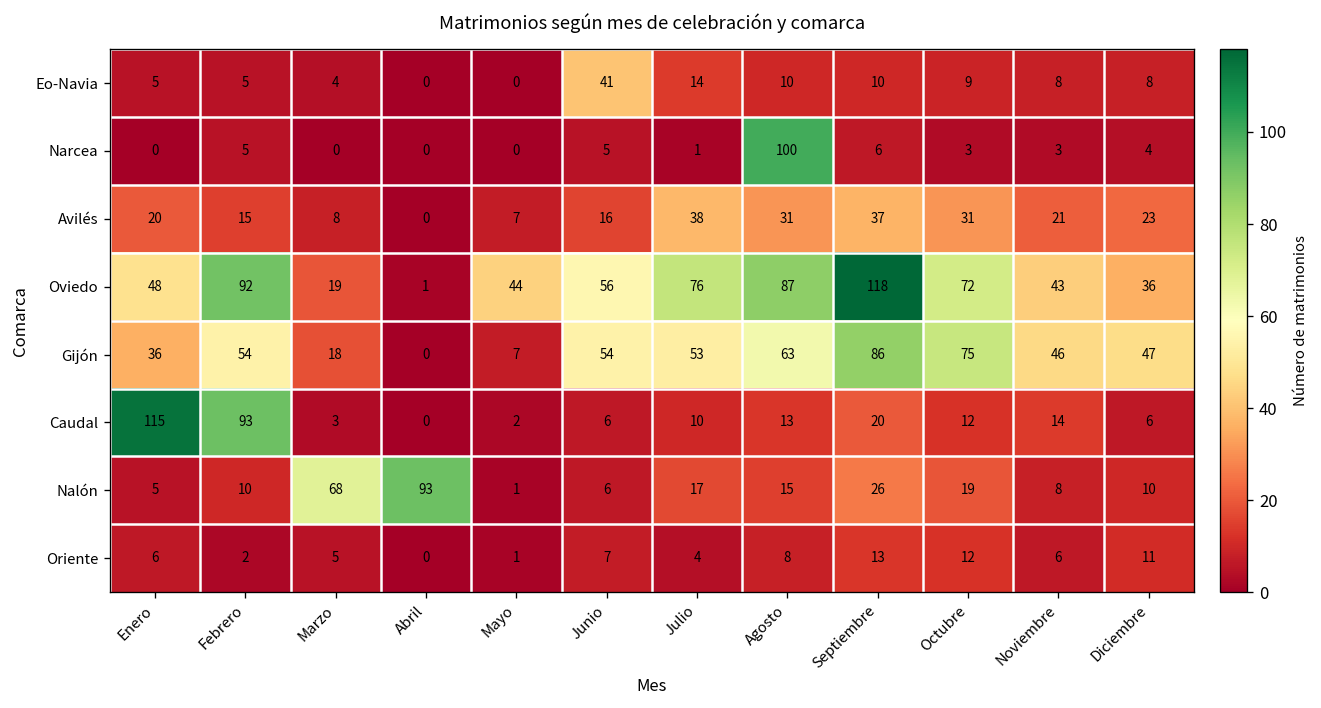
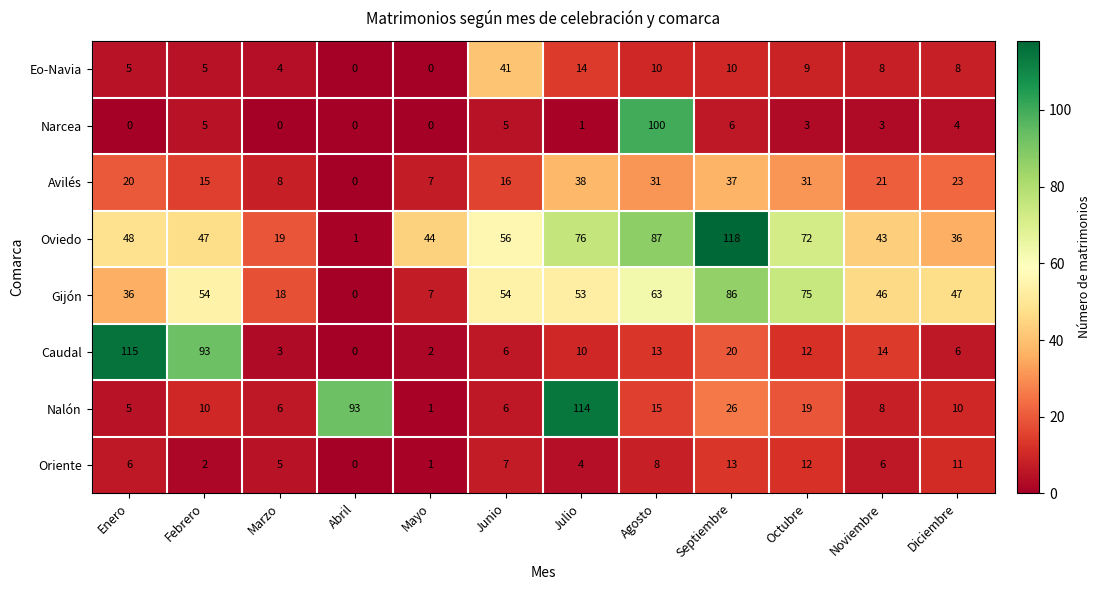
  {
    "Eo-Navia": {
      "Enero": 5,
      "Febrero": 5,
      "Marzo": 4,
      "Abril": 0,
      "Mayo": 0,
      "Junio": 41,
      "Julio": 14,
      "Agosto": 10,
      "Septiembre": 10,
      "Octubre": 9,
      "Noviembre": 8,
      "Diciembre": 8
    },
    "Narcea": {
      "Enero": 0,
      "Febrero": 5,
      "Marzo": 0,
      "Abril": 0,
      "Mayo": 0,
      "Junio": 5,
      "Julio": 1,
      "Agosto": 100,
      "Septiembre": 6,
      "Octubre": 3,
      "Noviembre": 3,
      "Diciembre": 4
    },
    "Avilés": {
      "Enero": 20,
      "Febrero": 15,
      "Marzo": 8,
      "Abril": 0,
      "Mayo": 7,
      "Junio": 16,
      "Julio": 38,
      "Agosto": 31,
      "Septiembre": 37,
      "Octubre": 31,
      "Noviembre": 21,
      "Diciembre": 23
    },
    "Oviedo": {
      "Enero": 48,
-     "Febrero": 92,
+     "Febrero": 47,
      "Marzo": 19,
      "Abril": 1,
      "Mayo": 44,
      "Junio": 56,
      "Julio": 76,
      "Agosto": 87,
      "Septiembre": 118,
      "Octubre": 72,
      "Noviembre": 43,
      "Diciembre": 36
    },
    "Gijón": {
      "Enero": 36,
      "Febrero": 54,
      "Marzo": 18,
      "Abril": 0,
      "Mayo": 7,
      "Junio": 54,
      "Julio": 53,
      "Agosto": 63,
      "Septiembre": 86,
      "Octubre": 75,
      "Noviembre": 46,
      "Diciembre": 47
    },
    "Caudal": {
      "Enero": 115,
      "Febrero": 93,
      "Marzo": 3,
      "Abril": 0,
      "Mayo": 2,
      "Junio": 6,
      "Julio": 10,
      "Agosto": 13,
      "Septiembre": 20,
      "Octubre": 12,
      "Noviembre": 14,
      "Diciembre": 6
    },
    "Nalón": {
      "Enero": 5,
      "Febrero": 10,
-     "Marzo": 68,
+     "Marzo": 6,
      "Abril": 93,
      "Mayo": 1,
      "Junio": 6,
-     "Julio": 17,
+     "Julio": 114,
      "Agosto": 15,
      "Septiembre": 26,
      "Octubre": 19,
      "Noviembre": 8,
      "Diciembre": 10
    },
    "Oriente": {
      "Enero": 6,
      "Febrero": 2,
      "Marzo": 5,
      "Abril": 0,
      "Mayo": 1,
      "Junio": 7,
      "Julio": 4,
      "Agosto": 8,
      "Septiembre": 13,
      "Octubre": 12,
      "Noviembre": 6,
      "Diciembre": 11
    }
  }
